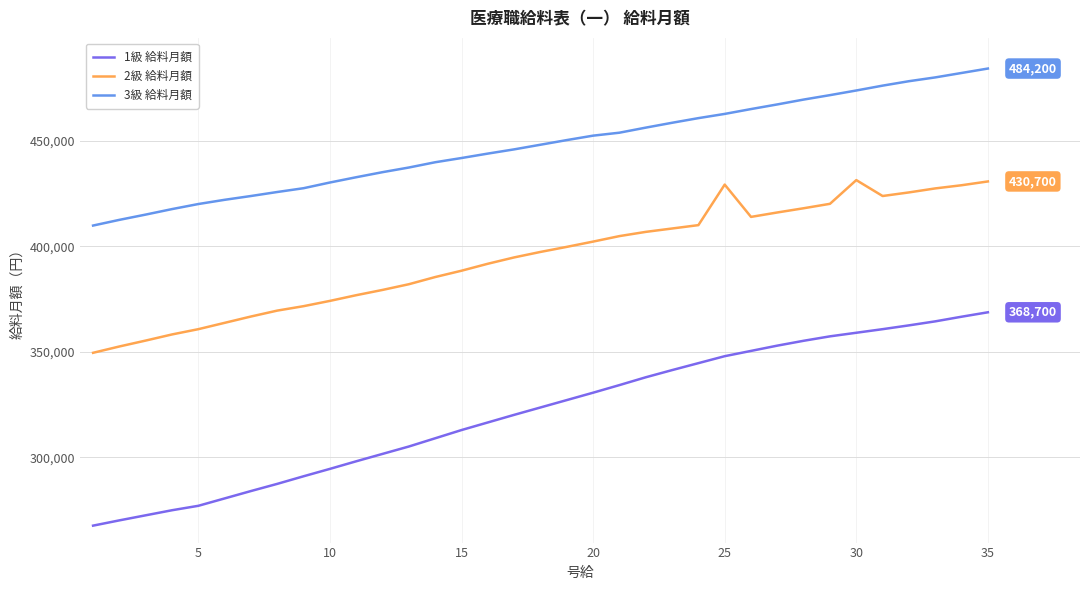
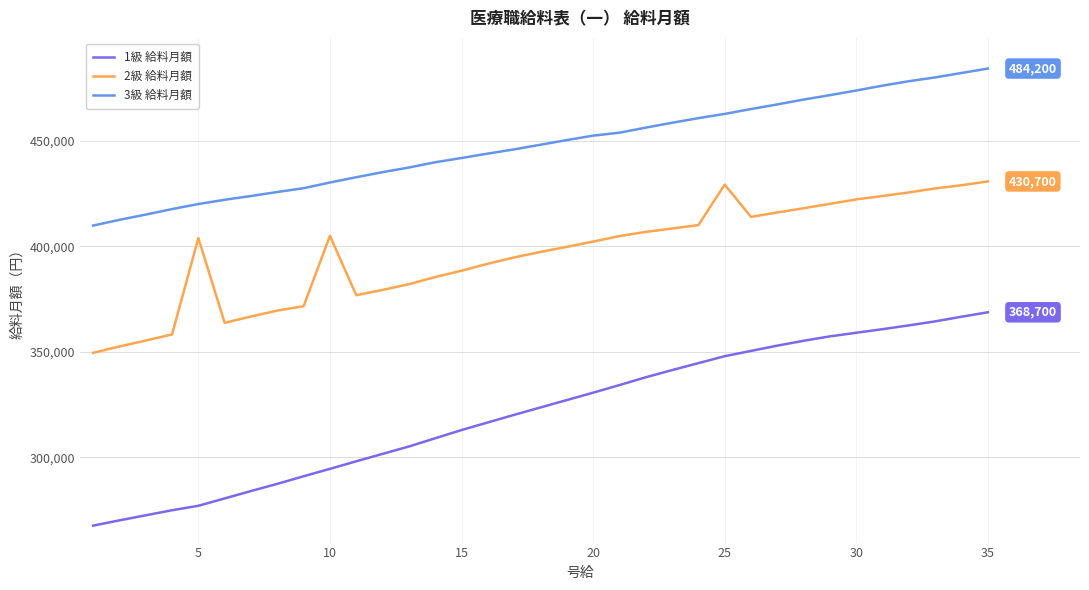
  {
    "2級 給料月額": {
-     "5": "361,000",
-     "10": "374,000",
+     "5": "404,000",
+     "10": "405,000",
      "15": "388,000",
      "20": "402,000",
      "25": "429,000",
-     "30": "431,000"
+     "30": "422,000"
    }
  }
